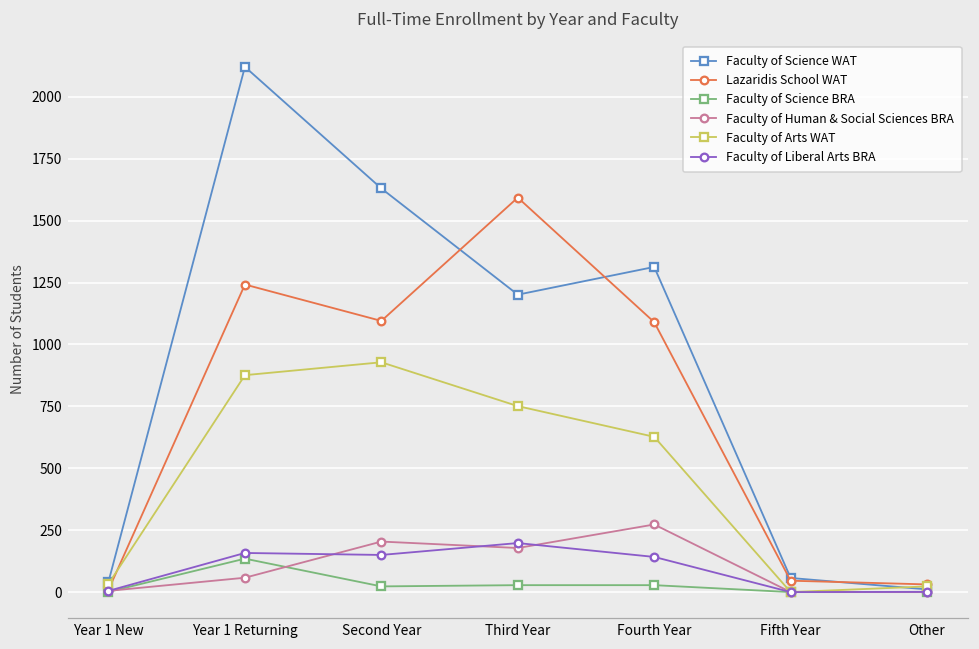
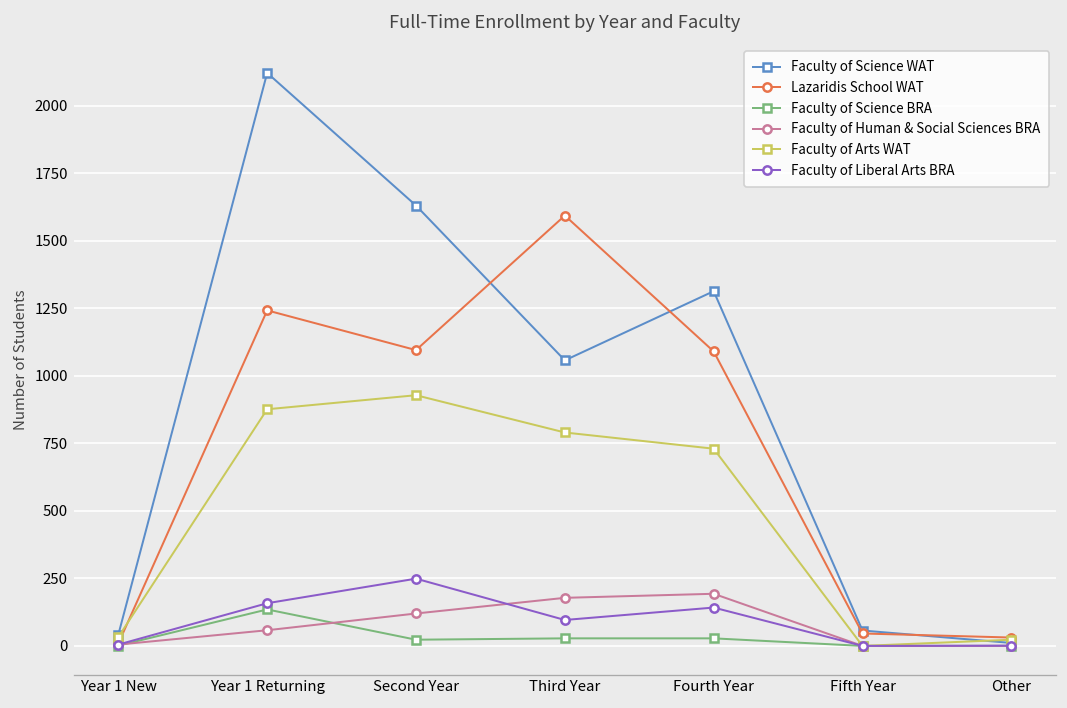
  {
    "Faculty of Science WAT": {
      "Year 1 Returning": 2120,
      "Second Year": 1630,
-     "Third Year": 1200,
+     "Third Year": 1060,
      "Fourth Year": 1310
    },
    "Lazaridis School WAT": {
      "Year 1 Returning": 1240,
      "Second Year": 1100,
      "Third Year": 1590,
      "Fourth Year": 1090
    },
    "Faculty of Science BRA": {
      "Year 1 Returning": 140,
      "Second Year": 20,
      "Third Year": 30,
      "Fourth Year": 30
    },
    "Faculty of Human & Social Sciences BRA": {
      "Year 1 Returning": 60,
-     "Second Year": 200,
+     "Second Year": 120,
      "Third Year": 180,
-     "Fourth Year": 270
+     "Fourth Year": 190
    },
    "Faculty of Arts WAT": {
      "Year 1 Returning": 880,
      "Second Year": 930,
-     "Third Year": 750,
-     "Fourth Year": 630
+     "Third Year": 790,
+     "Fourth Year": 730
    },
    "Faculty of Liberal Arts BRA": {
      "Year 1 Returning": 160,
-     "Second Year": 150,
-     "Third Year": 200,
+     "Second Year": 250,
+     "Third Year": 100,
      "Fourth Year": 140
    }
  }
